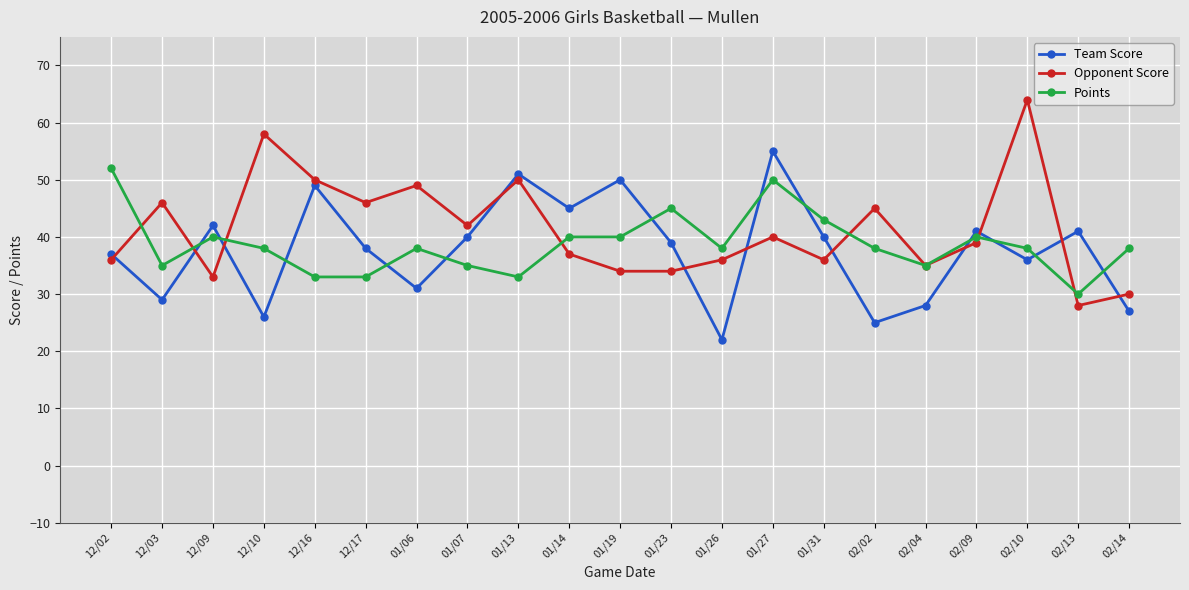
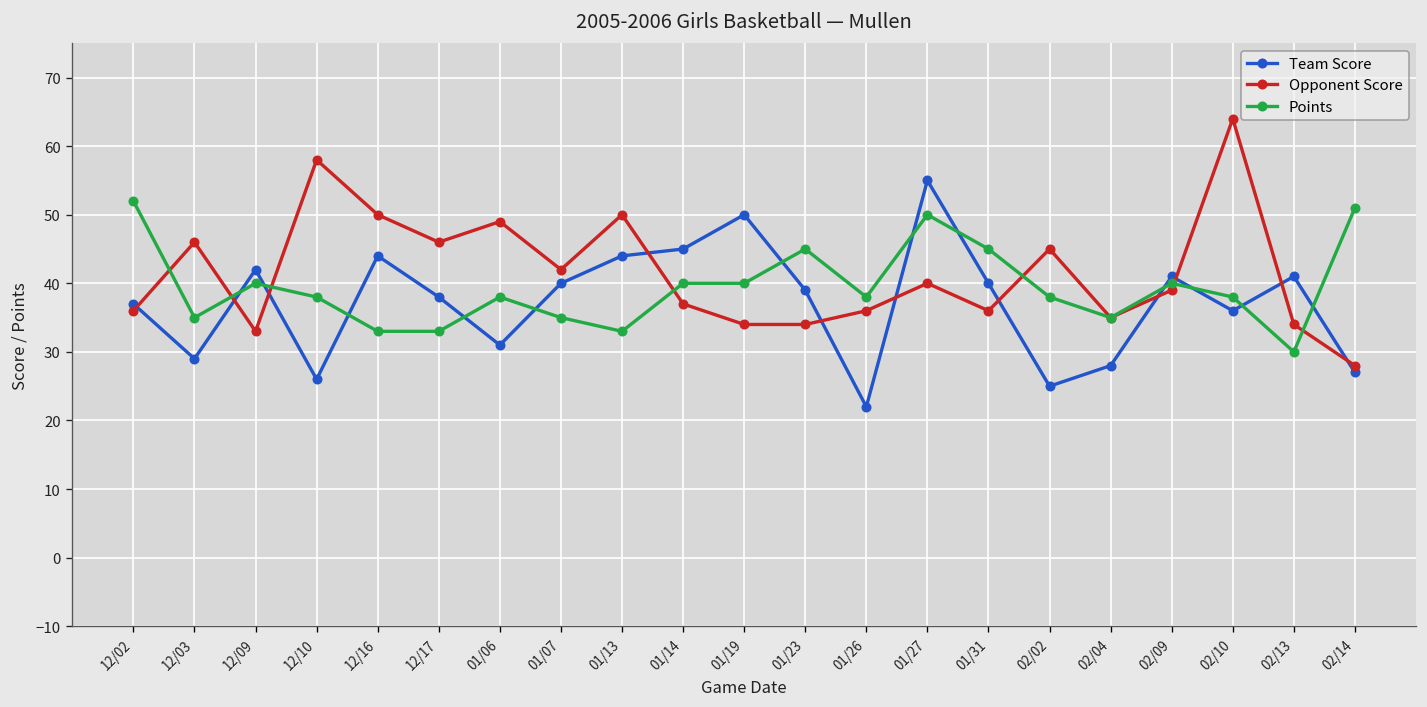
  {
    "Team Score": {
      "12/02": 37,
      "12/03": 29,
      "12/09": 42,
      "12/10": 26,
-     "12/16": 49,
+     "12/16": 44,
      "12/17": 38,
      "01/06": 31,
      "01/07": 40,
-     "01/13": 51,
+     "01/13": 44,
      "01/14": 45,
      "01/19": 50,
      "01/23": 39,
      "01/26": 22,
      "01/27": 55,
      "01/31": 40,
      "02/02": 25,
      "02/04": 28,
      "02/09": 41,
      "02/10": 36,
      "02/13": 41,
      "02/14": 27
    },
    "Opponent Score": {
      "12/02": 36,
      "12/03": 46,
      "12/09": 33,
      "12/10": 58,
      "12/16": 50,
      "12/17": 46,
      "01/06": 49,
      "01/07": 42,
      "01/13": 50,
      "01/14": 37,
      "01/19": 34,
      "01/23": 34,
      "01/26": 36,
      "01/27": 40,
      "01/31": 36,
      "02/02": 45,
      "02/09": 39,
      "02/10": 64,
-     "02/13": 28,
-     "02/14": 30
+     "02/13": 34,
+     "02/14": 28
    },
    "Points": {
      "12/02": 52,
      "12/03": 35,
      "12/09": 40,
      "12/10": 38,
      "12/16": 33,
      "12/17": 33,
      "01/06": 38,
      "01/07": 35,
      "01/13": 33,
      "01/14": 40,
      "01/19": 40,
      "01/23": 45,
      "01/26": 38,
      "01/27": 50,
-     "01/31": 43,
+     "01/31": 45,
      "02/02": 38,
      "02/09": 40,
      "02/10": 38,
      "02/13": 30,
-     "02/14": 38
+     "02/14": 51
    }
  }
